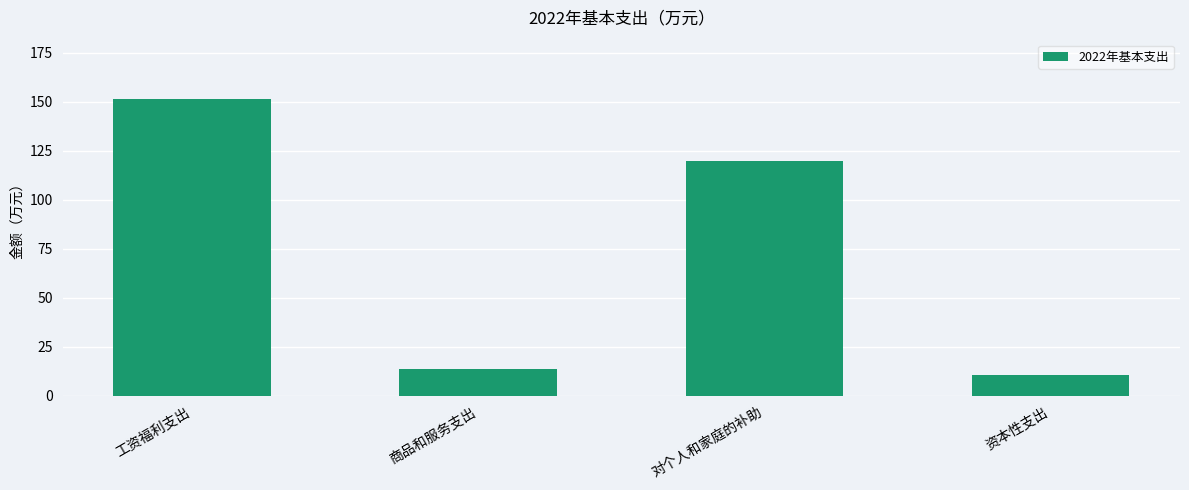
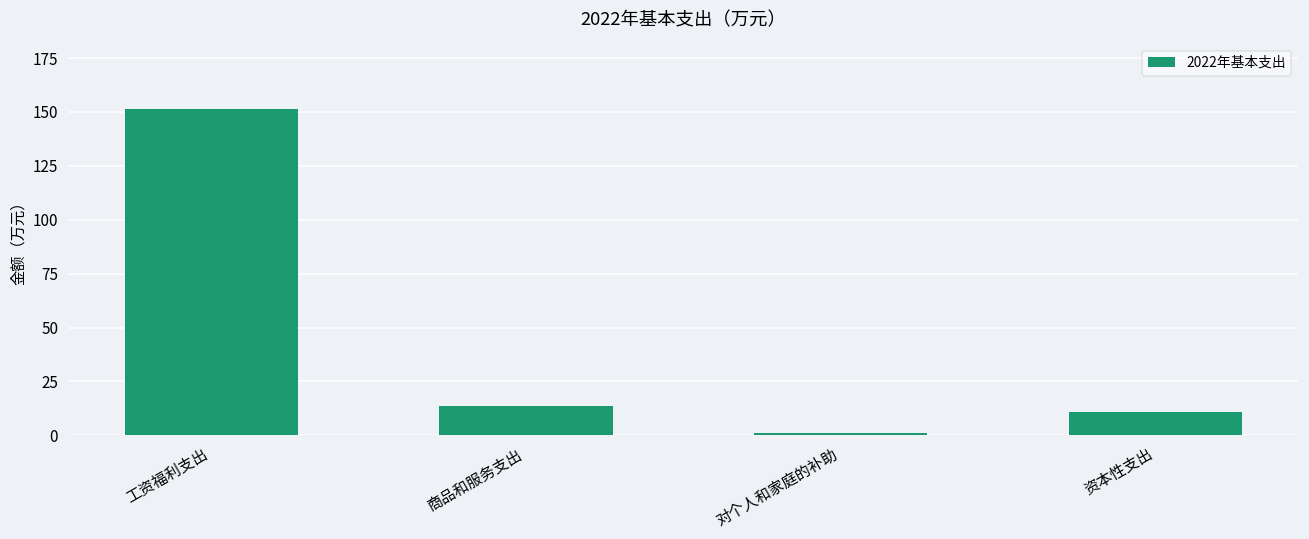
  {
    "工资福利支出": 151,
    "商品和服务支出": 14,
-   "对个人和家庭的补助": 120,
+   "对个人和家庭的补助": 1,
    "资本性支出": 11
  }
